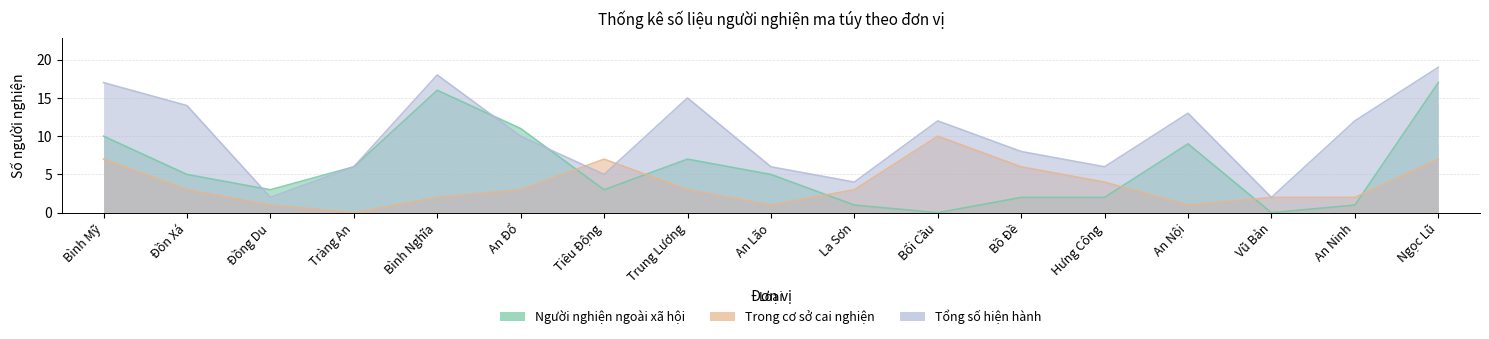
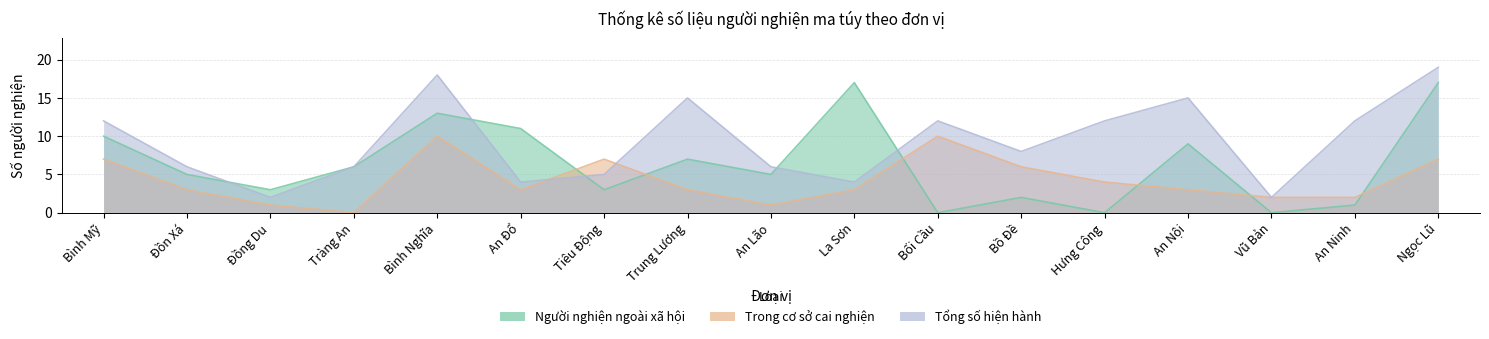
  {
    "Người nghiện ngoài xã hội": {
      "Bình Mỹ": 10,
      "Đồn Xá": 5,
      "Đồng Du": 3,
-     "Bình Nghĩa": 16,
+     "Bình Nghĩa": 13,
      "An Đổ": 11,
      "Tiêu Động": 3,
      "Trung Lương": 7,
      "An Lão": 5,
-     "La Sơn": 1,
+     "La Sơn": 17,
      "Bối Cầu": 0,
      "Bồ Đề": 2,
-     "Hưng Công": 2,
+     "Hưng Công": 0,
      "An Nội": 9,
      "Vũ Bản": 0,
      "An Ninh": 1,
      "Ngọc Lũ": 17
    },
    "Trong cơ sở cai nghiện": {
      "Bình Mỹ": 7,
      "Đồn Xá": 3,
      "Đồng Du": 1,
      "Tràng An": 0,
-     "Bình Nghĩa": 2,
+     "Bình Nghĩa": 10,
      "An Đổ": 3,
      "Tiêu Động": 7,
      "Trung Lương": 3,
      "An Lão": 1,
      "La Sơn": 3,
      "Bối Cầu": 10,
      "Bồ Đề": 6,
      "Hưng Công": 4,
-     "An Nội": 1,
+     "An Nội": 3,
      "An Ninh": 2,
      "Ngọc Lũ": 7
    },
    "Tổng số hiện hành": {
-     "Bình Mỹ": 17,
-     "Đồn Xá": 14,
+     "Bình Mỹ": 12,
+     "Đồn Xá": 6,
      "Đồng Du": 2,
      "Bình Nghĩa": 18,
-     "An Đổ": 10,
+     "An Đổ": 4,
      "Tiêu Động": 5,
      "Trung Lương": 15,
      "An Lão": 6,
      "La Sơn": 4,
      "Bối Cầu": 12,
      "Bồ Đề": 8,
-     "Hưng Công": 6,
-     "An Nội": 13,
+     "Hưng Công": 12,
+     "An Nội": 15,
      "An Ninh": 12,
      "Ngọc Lũ": 19
    }
  }
